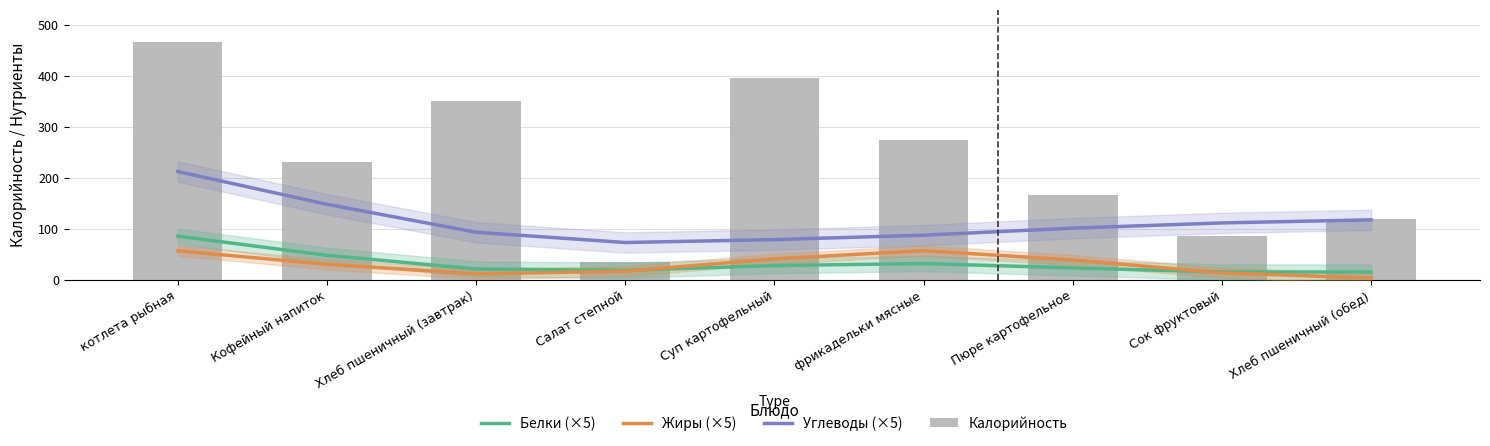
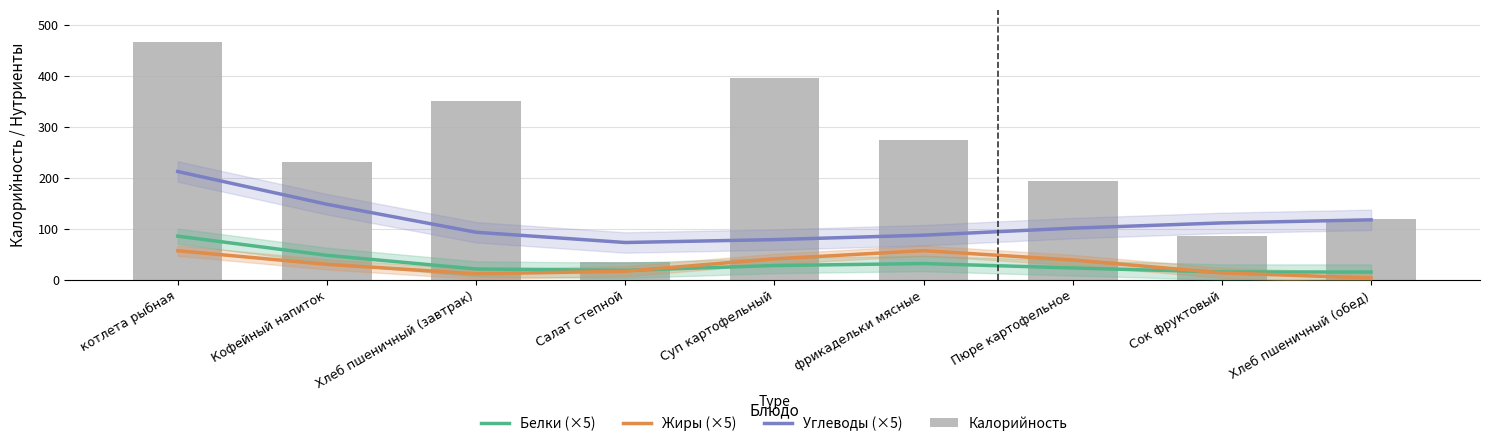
  {
    "Калорийность": {
      "котлета рыбная": 470,
      "Кофейный напиток": 230,
      "Хлеб пшеничный (завтрак)": 350,
      "Салат степной": 40,
      "Суп картофельный": 400,
      "фрикадельки мясные": 270,
-     "Пюре картофельное": 170,
+     "Пюре картофельное": 190,
      "Сок фруктовый": 90,
      "Хлеб пшеничный (обед)": 120
    }
  }
